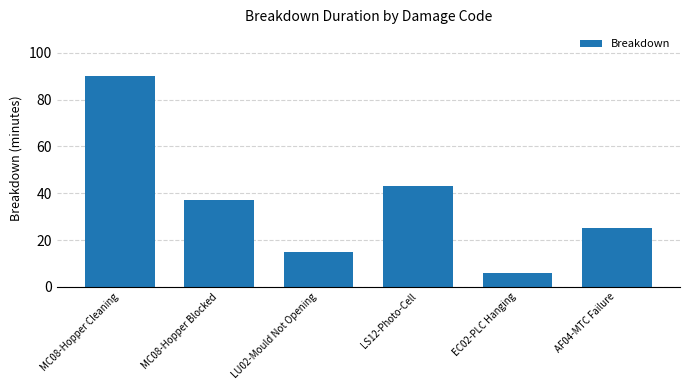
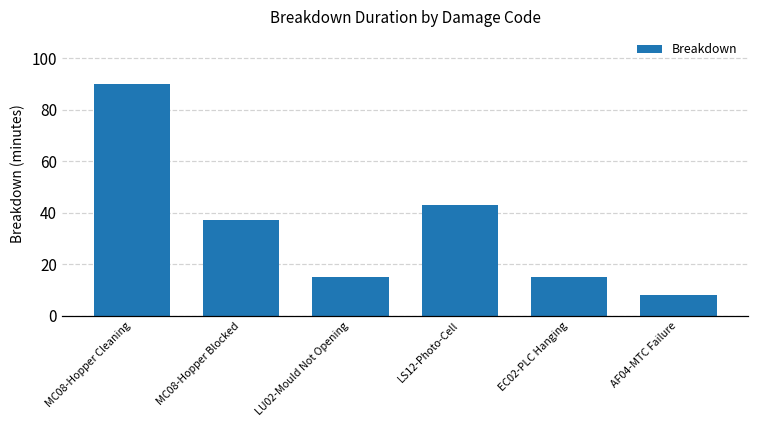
  {
    "MC08-Hopper Cleaning": 90,
    "MC08-Hopper Blocked": 37,
    "LU02-Mould Not Opening": 15,
    "LS12-Photo-Cell": 43,
-   "EC02-PLC Hanging": 6,
-   "AF04-MTC Failure": 25
+   "EC02-PLC Hanging": 15,
+   "AF04-MTC Failure": 8
  }
